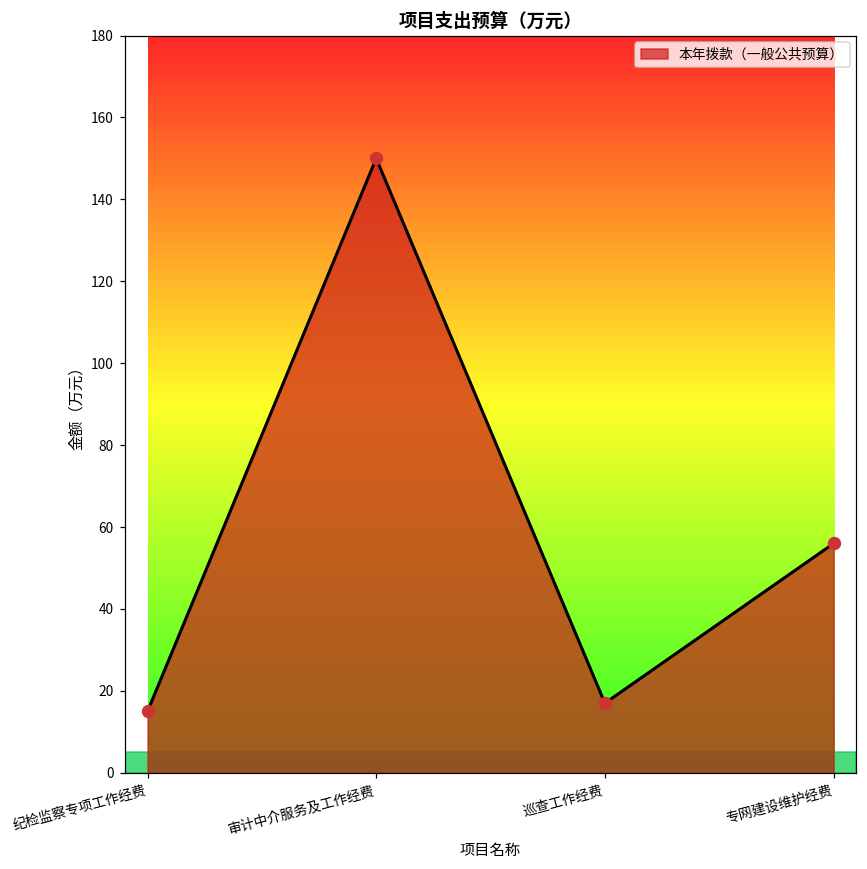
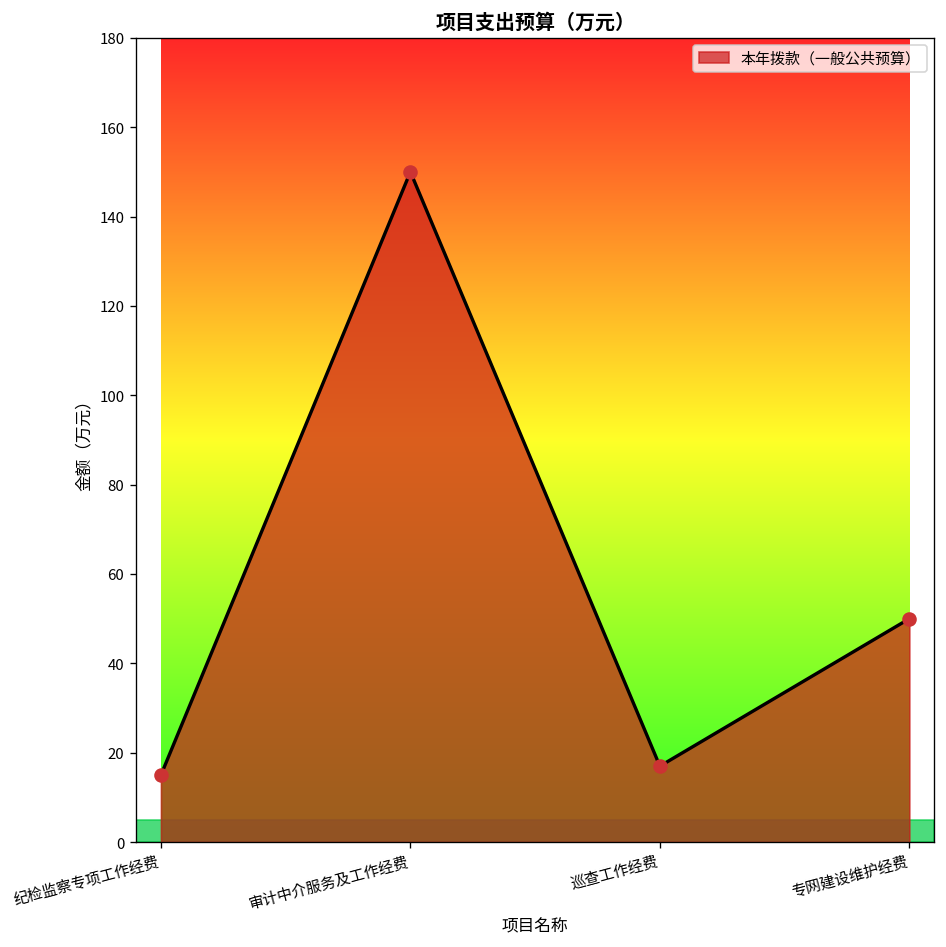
  {
    "纪检监察专项工作经费": 15,
    "审计中介服务及工作经费": 150,
    "巡查工作经费": 17,
-   "专网建设维护经费": 56
+   "专网建设维护经费": 50
  }
